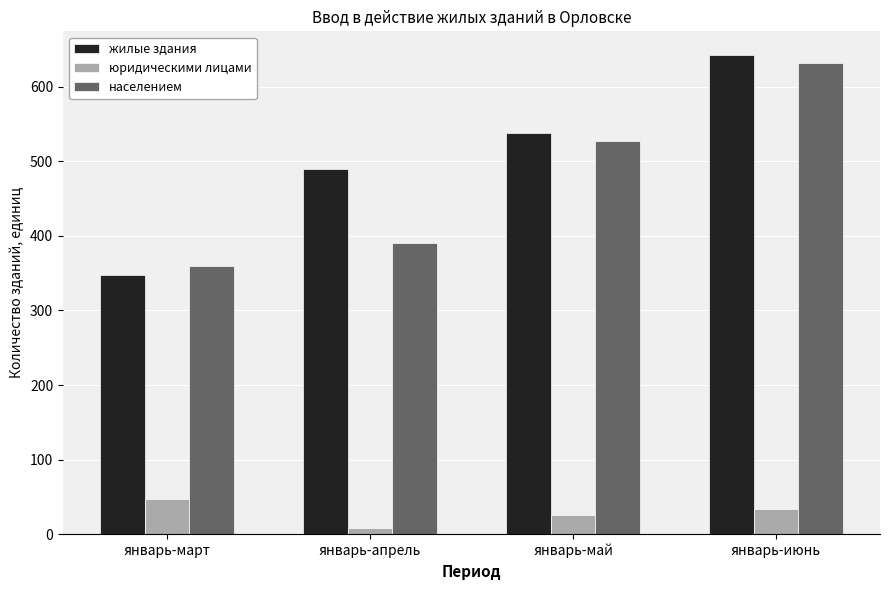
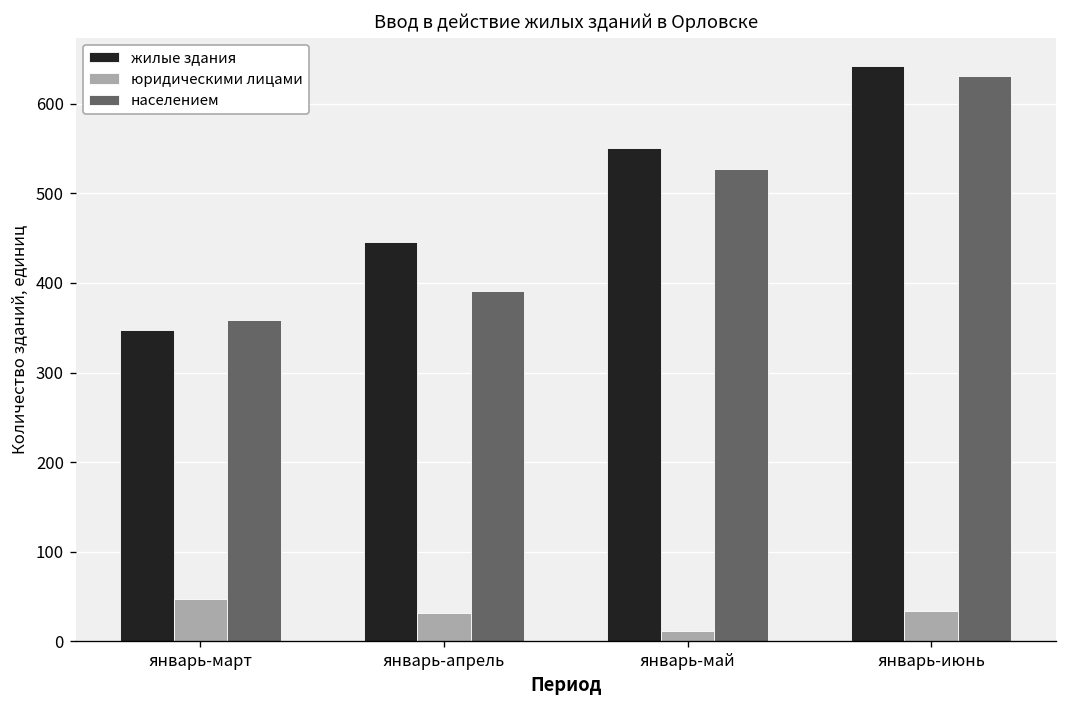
  {
    "жилые здания": {
      "январь-март": 350,
-     "январь-апрель": 490,
-     "январь-май": 540,
+     "январь-апрель": 450,
+     "январь-май": 550,
      "январь-июнь": 640
    },
    "юридическими лицами": {
      "январь-март": 50,
-     "январь-апрель": 10,
-     "январь-май": 30,
+     "январь-апрель": 30,
+     "январь-май": 10,
      "январь-июнь": 30
    },
    "населением": {
      "январь-март": 360,
      "январь-апрель": 390,
      "январь-май": 530,
      "январь-июнь": 630
    }
  }
